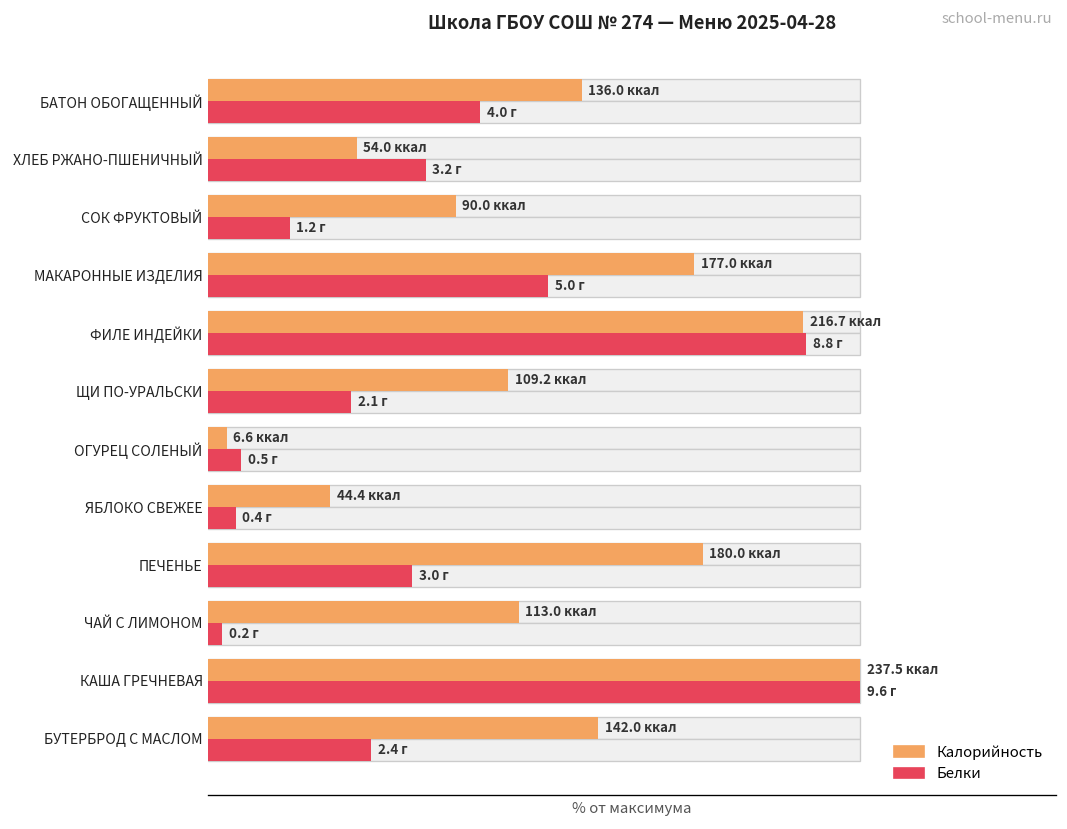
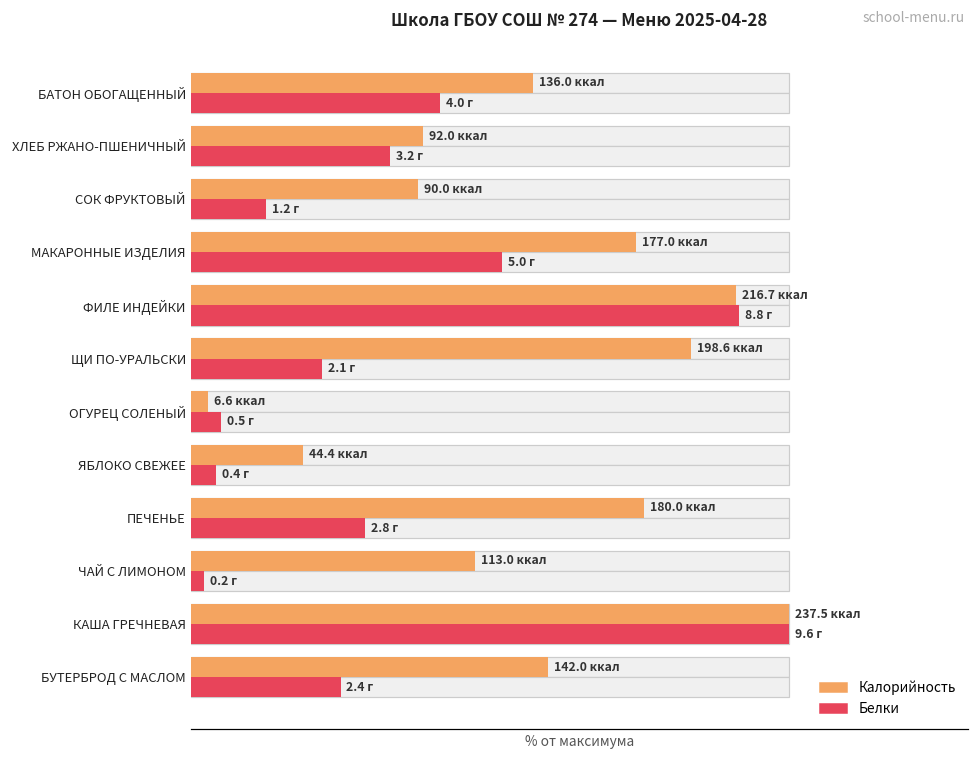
  {
    "Калорийность": {
-     "ХЛЕБ РЖАНО-ПШЕНИЧНЫЙ": 54.0,
-     "ЩИ ПО-УРАЛЬСКИ": 109.2
+     "ХЛЕБ РЖАНО-ПШЕНИЧНЫЙ": 92.0,
+     "ЩИ ПО-УРАЛЬСКИ": 198.6
    },
    "Белки": {
-     "ПЕЧЕНЬЕ": 3.0
+     "ПЕЧЕНЬЕ": 2.8
    }
  }
